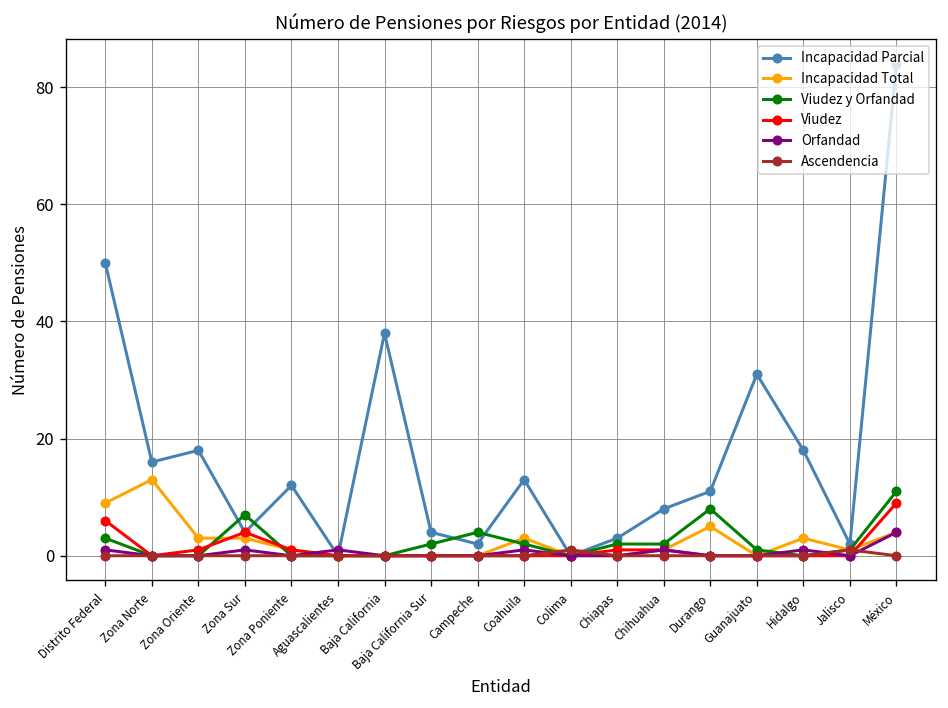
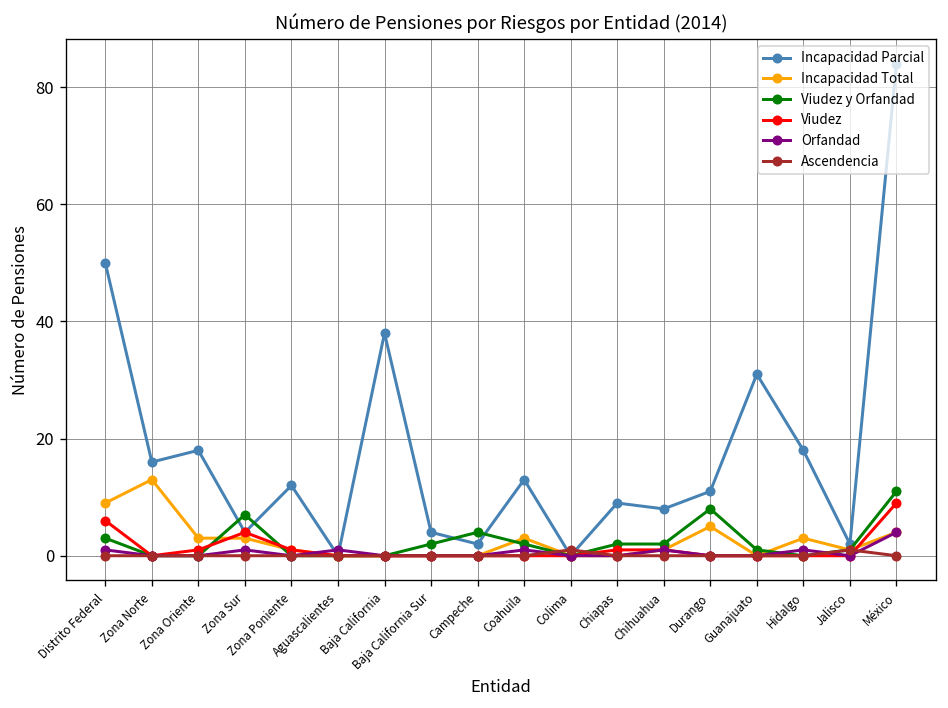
  {
    "Incapacidad Parcial": {
      "Distrito Federal": 50,
      "Zona Norte": 16,
      "Zona Oriente": 18,
      "Zona Poniente": 12,
      "Baja California": 38,
      "Baja California Sur": 4,
      "Campeche": 2,
      "Coahuila": 13,
-     "Chiapas": 3,
+     "Chiapas": 9,
      "Chihuahua": 8,
      "Durango": 11,
      "Guanajuato": 31,
      "Hidalgo": 18,
      "Jalisco": 2
    },
    "Incapacidad Total": {
      "Distrito Federal": 9,
      "Zona Norte": 13,
      "Zona Oriente": 3,
      "Zona Sur": 3,
      "Coahuila": 3,
      "Durango": 5,
      "Hidalgo": 3
    },
    "Viudez y Orfandad": {
      "Distrito Federal": 3,
      "Zona Sur": 7,
      "Baja California Sur": 2,
      "Campeche": 4,
      "Coahuila": 2,
      "Chiapas": 2,
      "Chihuahua": 2,
      "Durango": 8,
      "Guanajuato": 1,
      "México": 11
    },
    "Viudez": {
      "Distrito Federal": 6,
      "Zona Oriente": 1,
      "Chiapas": 1,
      "México": 9
    },
    "Orfandad": {
      "Distrito Federal": 1,
      "Zona Sur": 1,
      "Aguascalientes": 1,
      "Coahuila": 1,
      "Hidalgo": 1
    },
    "Ascendencia": {
      "Distrito Federal": 0,
      "Zona Sur": 0,
      "Colima": 1,
      "Chihuahua": 0,
      "México": 0
    }
  }
